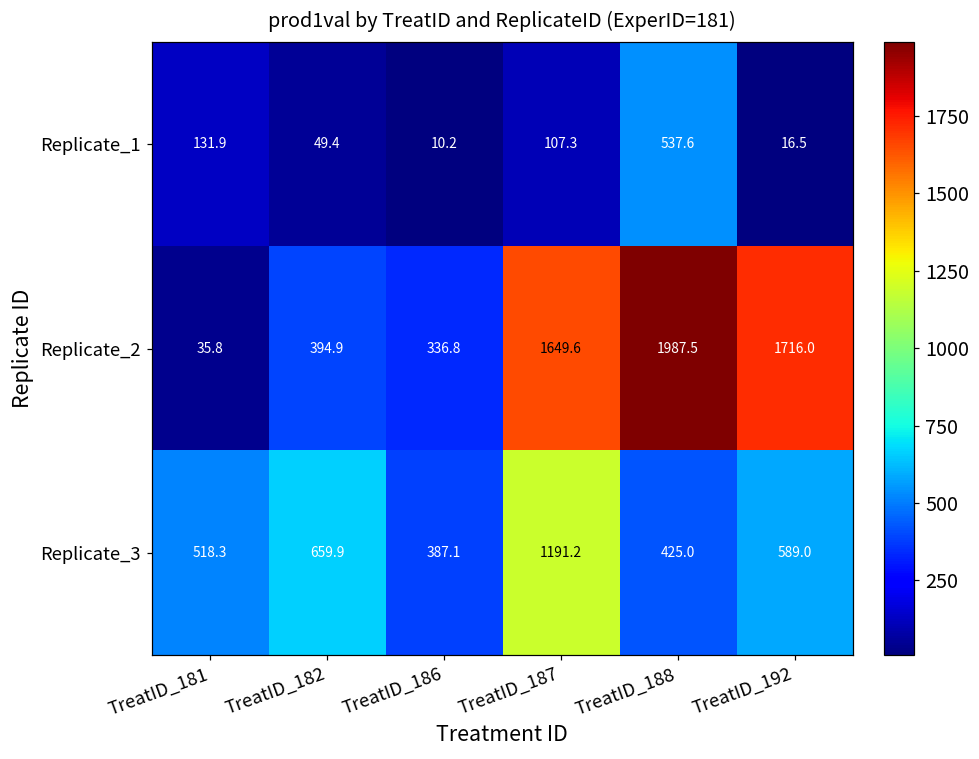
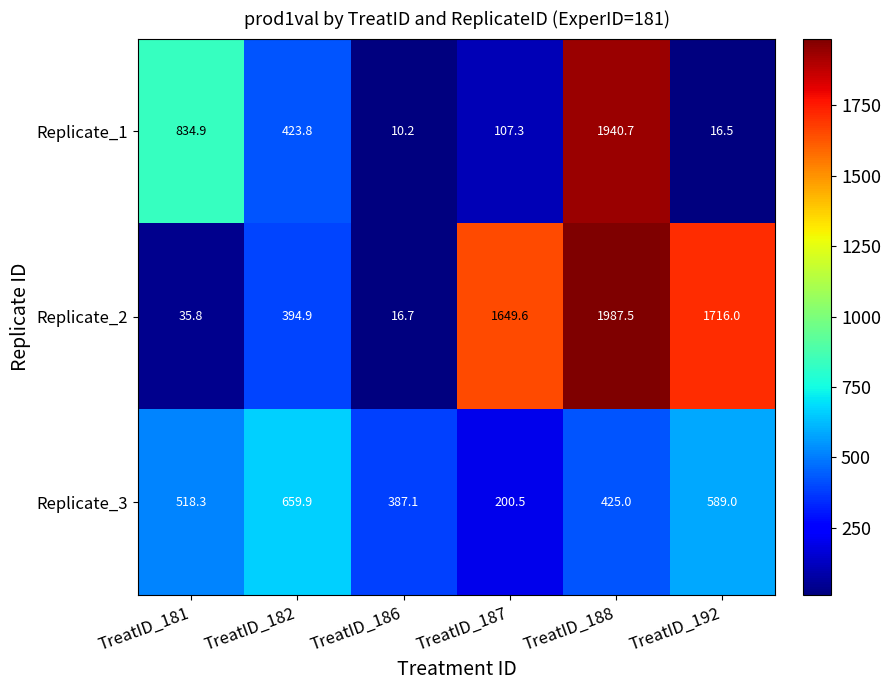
  {
    "Replicate_1": {
-     "TreatID_181": 131.9,
-     "TreatID_182": 49.4,
+     "TreatID_181": 834.9,
+     "TreatID_182": 423.8,
      "TreatID_186": 10.2,
      "TreatID_187": 107.3,
-     "TreatID_188": 537.6,
+     "TreatID_188": 1940.7,
      "TreatID_192": 16.5
    },
    "Replicate_2": {
      "TreatID_181": 35.8,
      "TreatID_182": 394.9,
-     "TreatID_186": 336.8,
+     "TreatID_186": 16.7,
      "TreatID_187": 1649.6,
      "TreatID_188": 1987.5,
      "TreatID_192": 1716.0
    },
    "Replicate_3": {
      "TreatID_181": 518.3,
      "TreatID_182": 659.9,
      "TreatID_186": 387.1,
-     "TreatID_187": 1191.2,
+     "TreatID_187": 200.5,
      "TreatID_188": 425.0,
      "TreatID_192": 589.0
    }
  }
